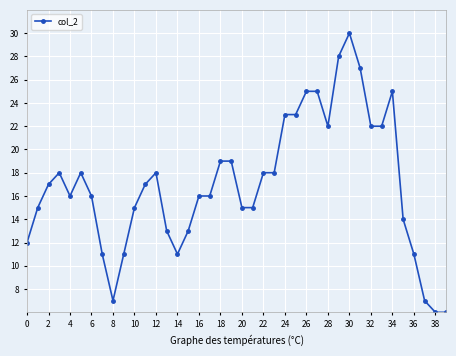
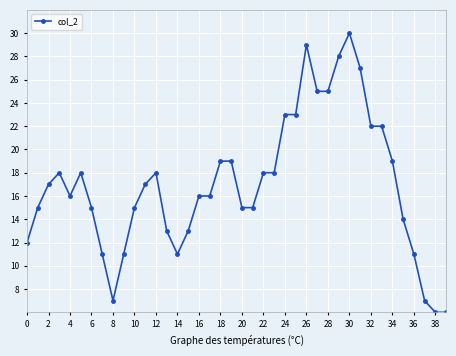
  {
    "0": 12,
    "2": 17,
    "4": 16,
-   "6": 16,
+   "6": 15,
    "8": 7,
    "10": 15,
    "12": 18,
    "14": 11,
    "16": 16,
    "18": 19,
    "20": 15,
    "22": 18,
    "24": 23,
-   "26": 25,
-   "28": 22,
+   "26": 29,
+   "28": 25,
    "30": 30,
    "32": 22,
-   "34": 25,
+   "34": 19,
    "36": 11,
    "38": 6
  }
